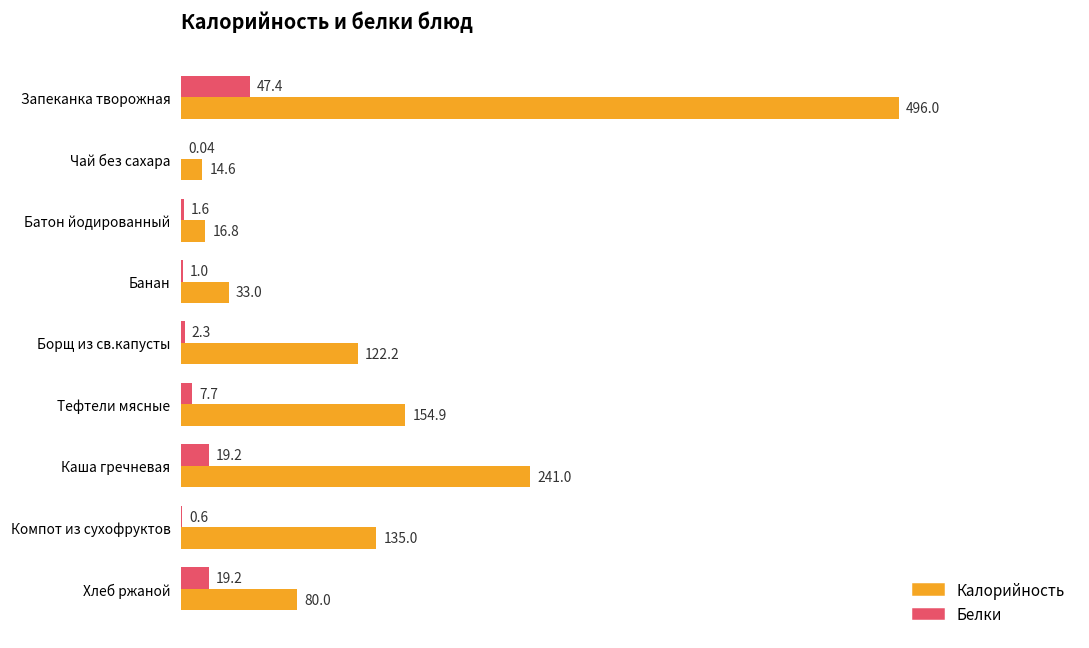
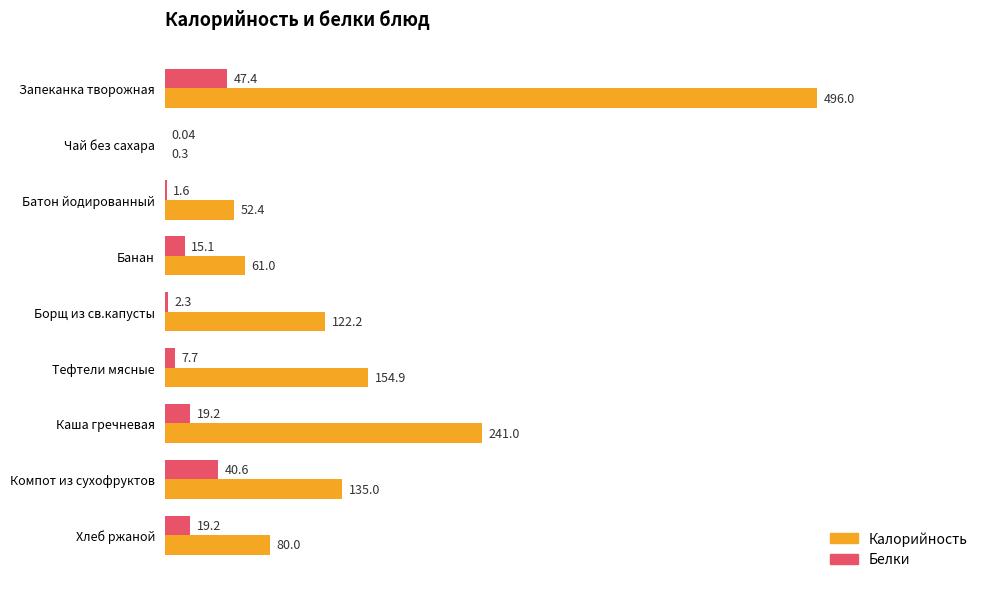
  {
    "Калорийность": {
      "Запеканка творожная": 496.0,
-     "Чай без сахара": 14.6,
-     "Батон йодированный": 16.8,
-     "Банан": 33.0,
+     "Чай без сахара": 0.3,
+     "Батон йодированный": 52.4,
+     "Банан": 61.0,
      "Борщ из св.капусты": 122.2,
      "Тефтели мясные": 154.9,
      "Каша гречневая": 241.0,
      "Компот из сухофруктов": 135.0,
      "Хлеб ржаной": 80.0
    },
    "Белки": {
      "Запеканка творожная": 47.4,
      "Чай без сахара": 0.04,
      "Батон йодированный": 1.6,
-     "Банан": 1.0,
+     "Банан": 15.1,
      "Борщ из св.капусты": 2.3,
      "Тефтели мясные": 7.7,
      "Каша гречневая": 19.2,
-     "Компот из сухофруктов": 0.6,
+     "Компот из сухофруктов": 40.6,
      "Хлеб ржаной": 19.2
    }
  }
